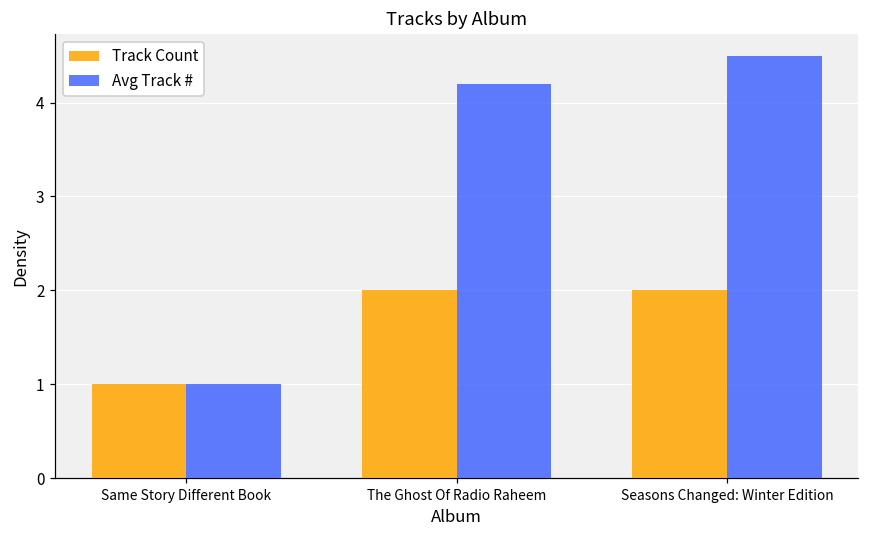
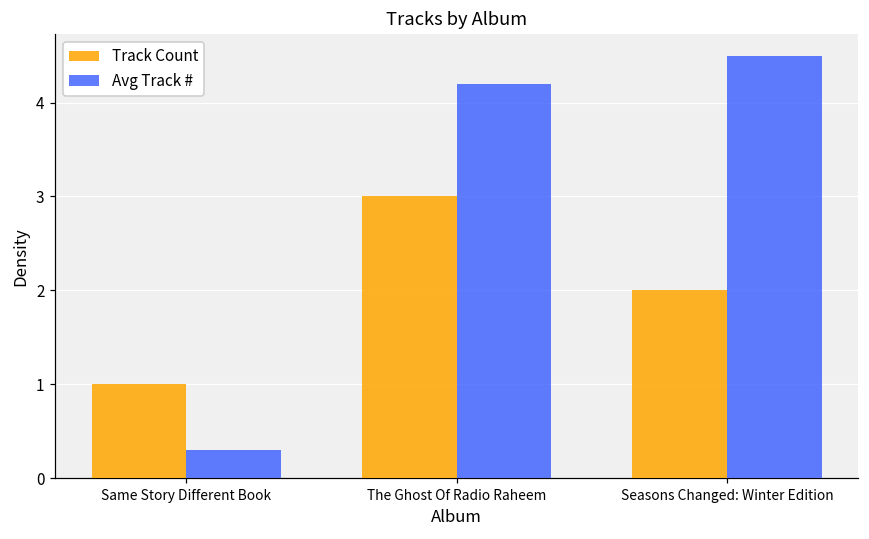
  {
    "Track Count": {
      "Same Story Different Book": 1,
-     "The Ghost Of Radio Raheem": 2,
+     "The Ghost Of Radio Raheem": 3,
      "Seasons Changed: Winter Edition": 2
    },
    "Avg Track #": {
-     "Same Story Different Book": 1.0,
+     "Same Story Different Book": 0.3,
      "The Ghost Of Radio Raheem": 4.2,
      "Seasons Changed: Winter Edition": 4.5
    }
  }
